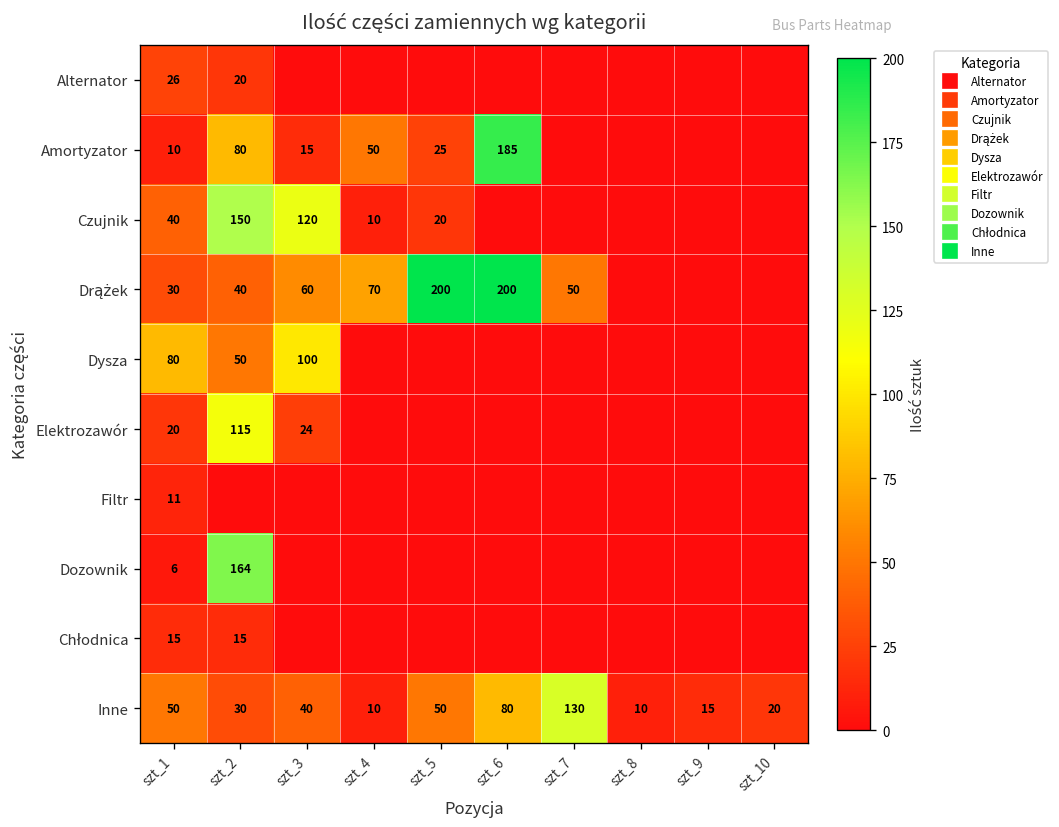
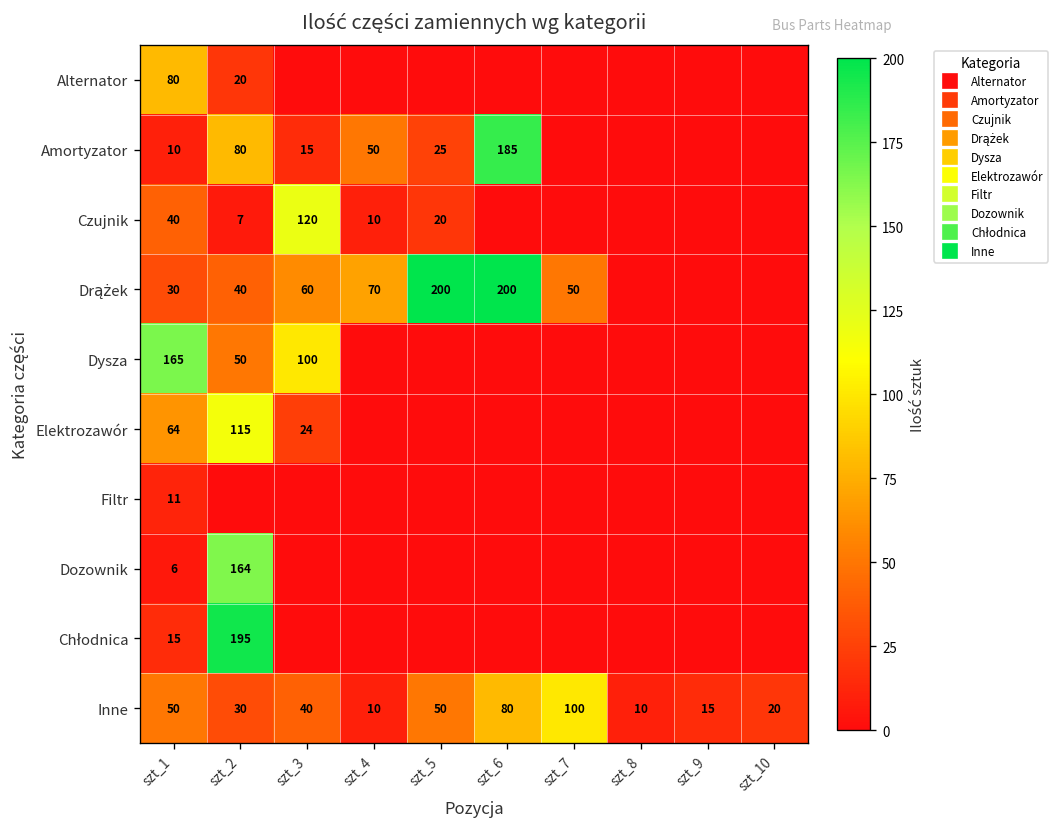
  {
    "Alternator": {
-     "szt_1": 26,
+     "szt_1": 80,
      "szt_2": 20
    },
    "Amortyzator": {
      "szt_1": 10,
      "szt_2": 80,
      "szt_3": 15,
      "szt_4": 50,
      "szt_5": 25,
      "szt_6": 185
    },
    "Czujnik": {
      "szt_1": 40,
-     "szt_2": 150,
+     "szt_2": 7,
      "szt_3": 120,
      "szt_4": 10,
      "szt_5": 20
    },
    "Drążek": {
      "szt_1": 30,
      "szt_2": 40,
      "szt_3": 60,
      "szt_4": 70,
      "szt_5": 200,
      "szt_6": 200,
      "szt_7": 50
    },
    "Dysza": {
-     "szt_1": 80,
+     "szt_1": 165,
      "szt_2": 50,
      "szt_3": 100
    },
    "Elektrozawór": {
-     "szt_1": 20,
+     "szt_1": 64,
      "szt_2": 115,
      "szt_3": 24
    },
    "Filtr": {
      "szt_1": 11
    },
    "Dozownik": {
      "szt_1": 6,
      "szt_2": 164
    },
    "Chłodnica": {
      "szt_1": 15,
-     "szt_2": 15
+     "szt_2": 195
    },
    "Inne": {
      "szt_1": 50,
      "szt_2": 30,
      "szt_3": 40,
      "szt_4": 10,
      "szt_5": 50,
      "szt_6": 80,
-     "szt_7": 130,
+     "szt_7": 100,
      "szt_8": 10,
      "szt_9": 15,
      "szt_10": 20
    }
  }
